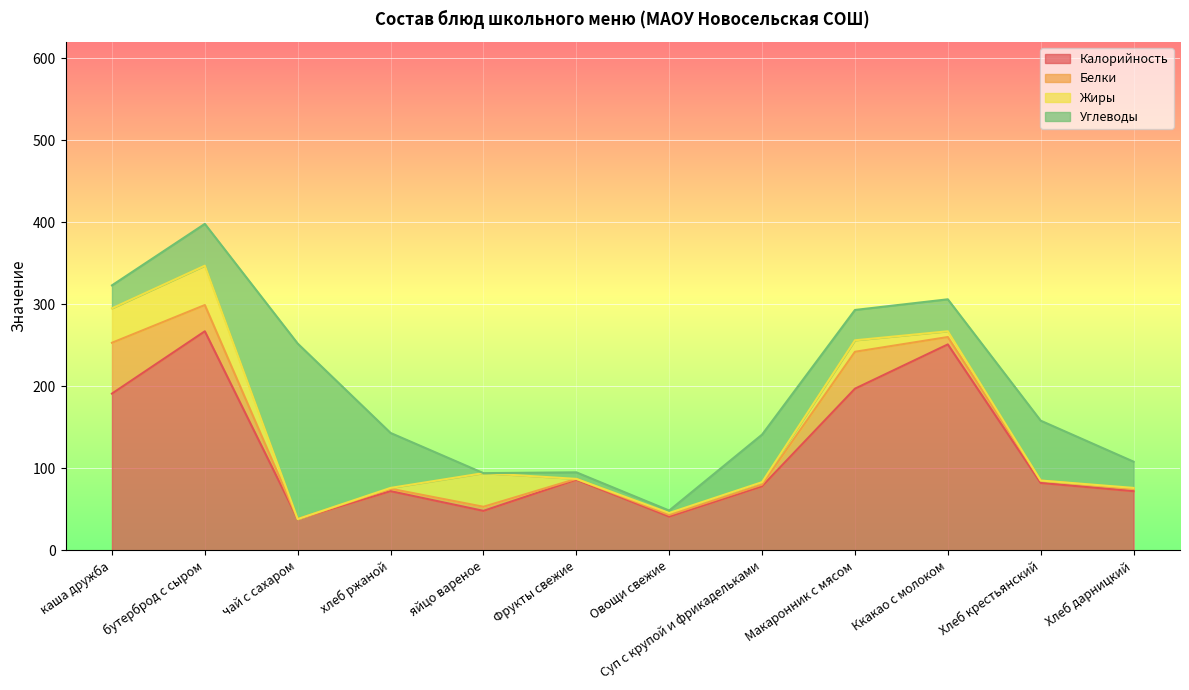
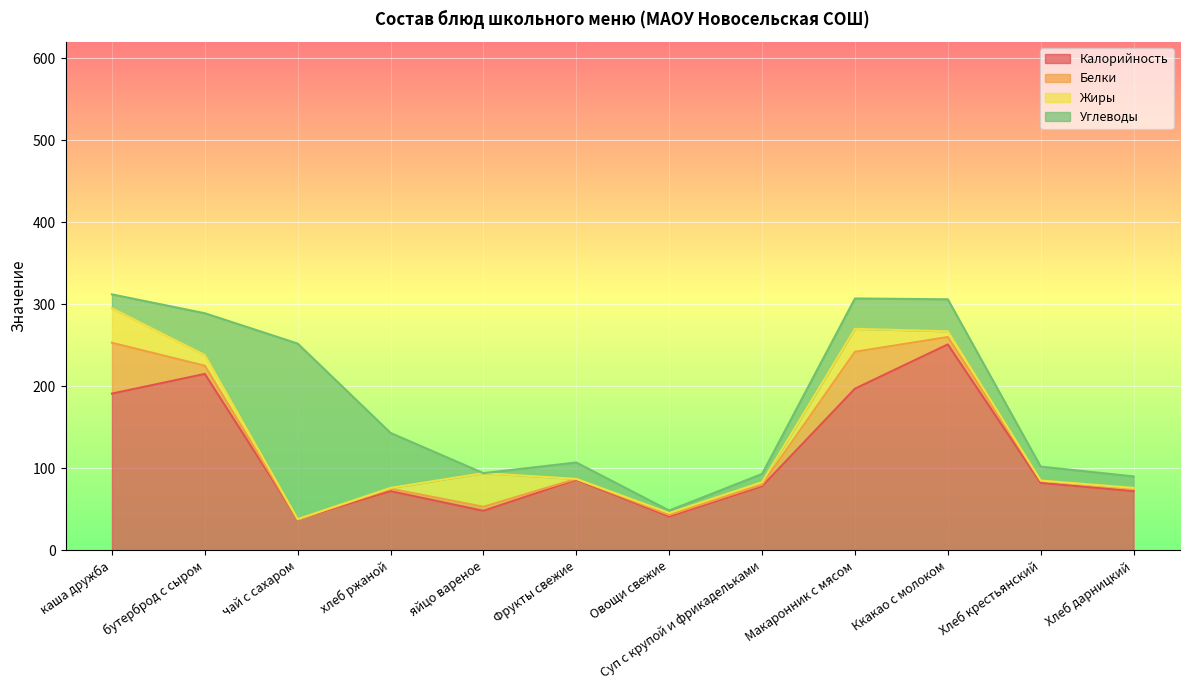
  {
    "Калорийность": {
      "каша дружба": 190,
-     "бутерброд с сыром": 270,
+     "бутерброд с сыром": 220,
      "яйцо вареное": 50,
      "Макаронник с мясом": 200,
      "Ккакао с молоком": 250
    },
    "Белки": {
      "каша дружба": 60,
-     "бутерброд с сыром": 30,
+     "бутерброд с сыром": 10,
      "яйцо вареное": 10,
      "Макаронник с мясом": 50,
      "Ккакао с молоком": 10
    },
    "Жиры": {
      "каша дружба": 40,
-     "бутерброд с сыром": 50,
-     "Макаронник с мясом": 10,
+     "бутерброд с сыром": 10,
+     "Макаронник с мясом": 30,
      "Ккакао с молоком": 10
    },
    "Углеводы": {
-     "каша дружба": 30,
+     "каша дружба": 20,
      "бутерброд с сыром": 50,
      "чай с сахаром": 210,
      "хлеб ржаной": 70,
-     "Фрукты свежие": 10,
-     "Суп с крупой и фрикадельками": 60,
+     "Фрукты свежие": 20,
+     "Суп с крупой и фрикадельками": 10,
      "Макаронник с мясом": 40,
      "Ккакао с молоком": 40,
-     "Хлеб крестьянский": 70,
-     "Хлеб дарницкий": 30
+     "Хлеб крестьянский": 20,
+     "Хлеб дарницкий": 10
    }
  }
